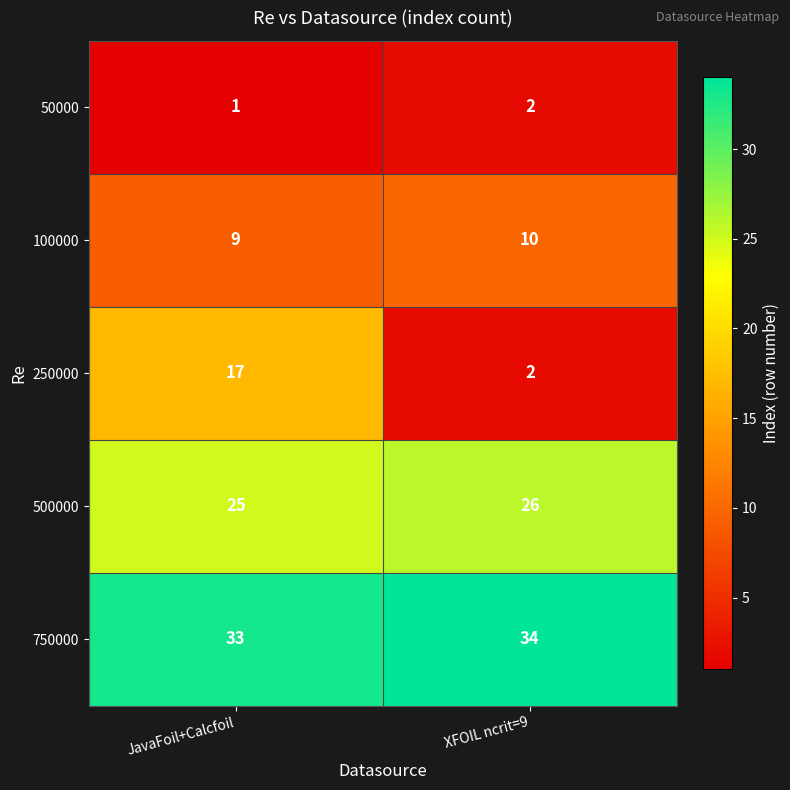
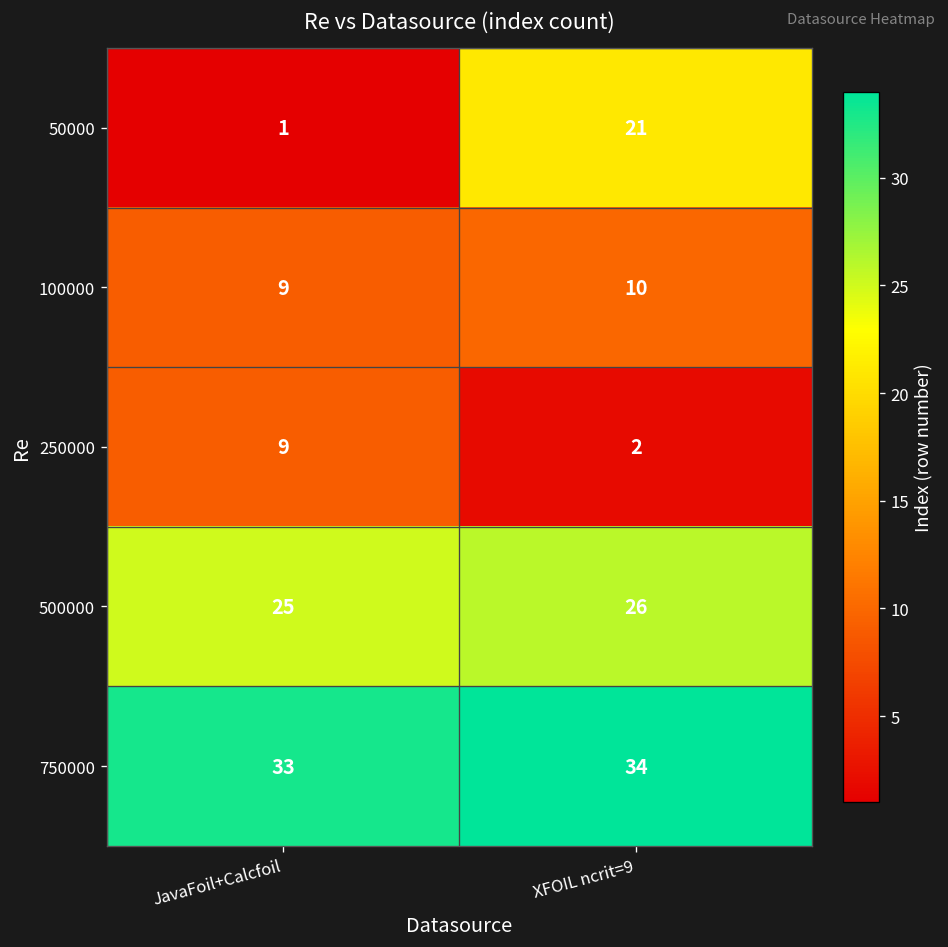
  {
    "50000": {
      "JavaFoil+Calcfoil": 1,
-     "XFOIL ncrit=9": 2
+     "XFOIL ncrit=9": 21
    },
    "100000": {
      "JavaFoil+Calcfoil": 9,
      "XFOIL ncrit=9": 10
    },
    "250000": {
-     "JavaFoil+Calcfoil": 17,
+     "JavaFoil+Calcfoil": 9,
      "XFOIL ncrit=9": 2
    },
    "500000": {
      "JavaFoil+Calcfoil": 25,
      "XFOIL ncrit=9": 26
    },
    "750000": {
      "JavaFoil+Calcfoil": 33,
      "XFOIL ncrit=9": 34
    }
  }
